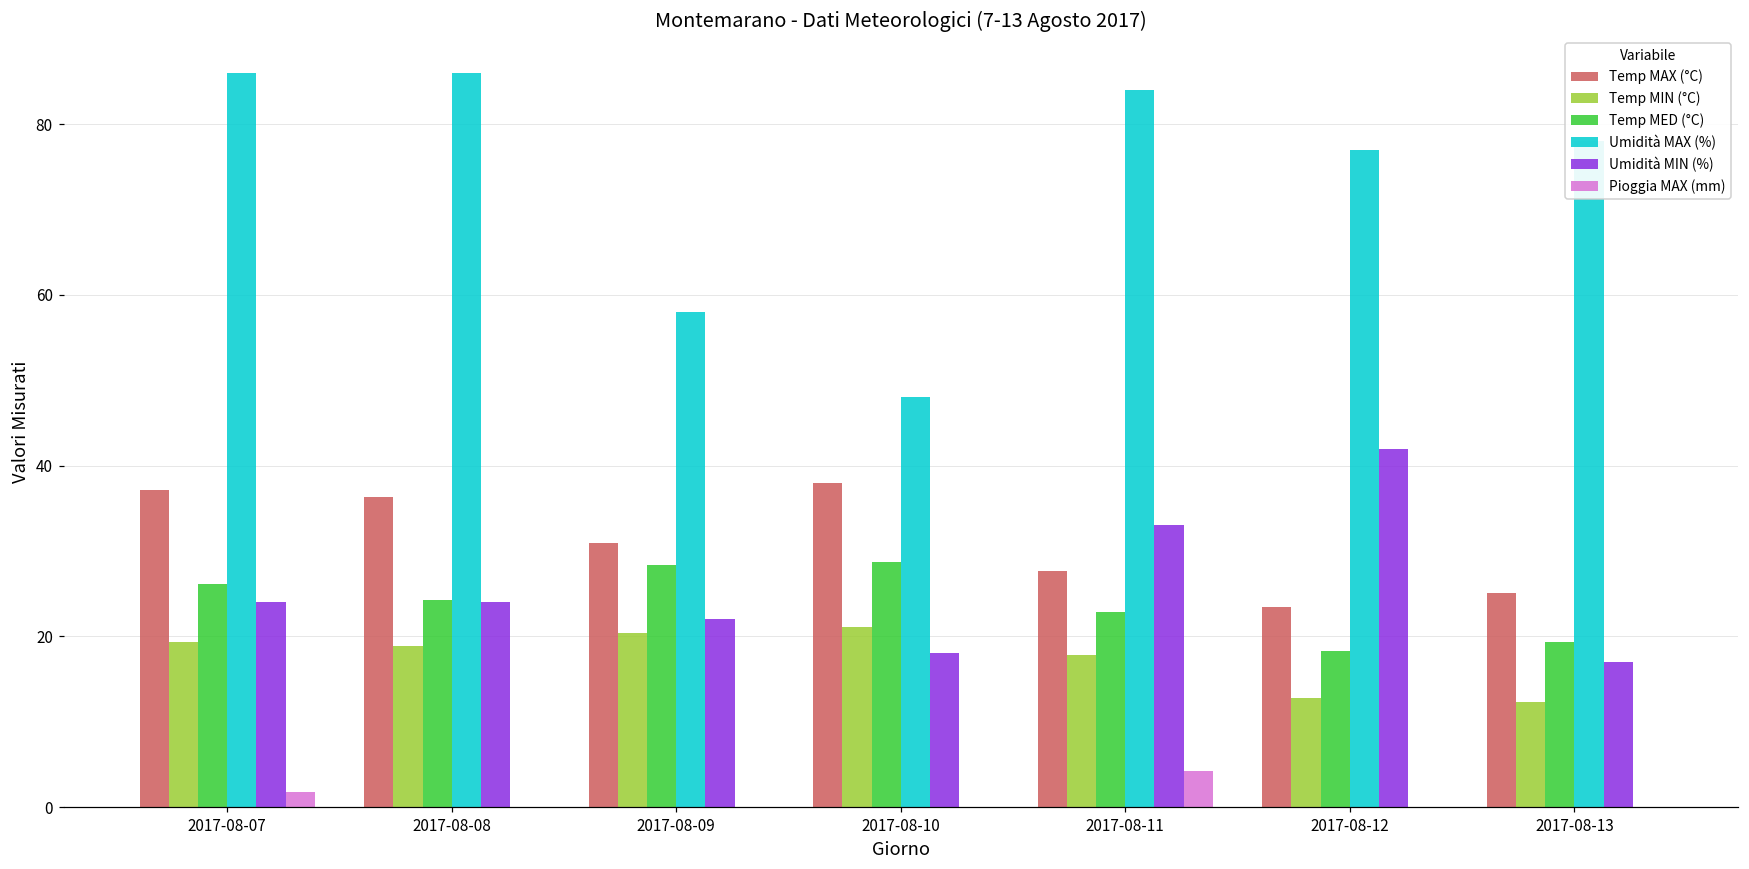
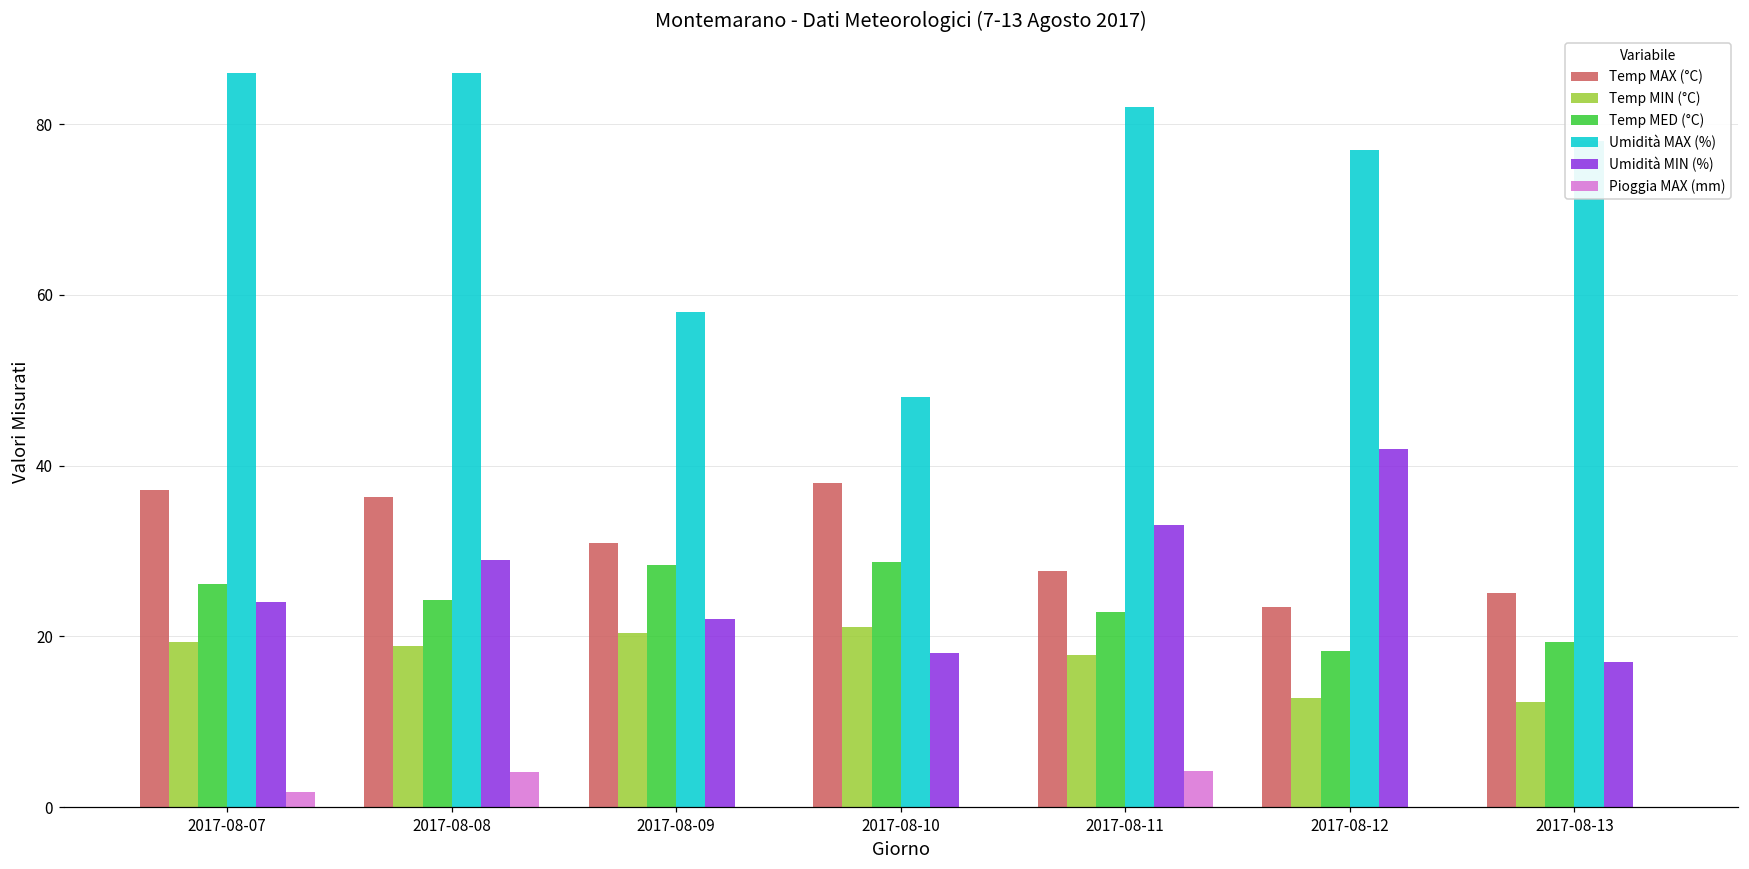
  {
    "Temp MAX (°C)": {
      "2017-08-07": 37,
      "2017-08-08": 36,
      "2017-08-09": 31,
      "2017-08-10": 38,
      "2017-08-11": 28,
      "2017-08-12": 23,
      "2017-08-13": 25
    },
    "Temp MIN (°C)": {
      "2017-08-07": 19,
      "2017-08-08": 19,
      "2017-08-09": 20,
      "2017-08-10": 21,
      "2017-08-11": 18,
      "2017-08-12": 13,
      "2017-08-13": 12
    },
    "Temp MED (°C)": {
      "2017-08-07": 26,
      "2017-08-08": 24,
      "2017-08-09": 28,
      "2017-08-10": 29,
      "2017-08-11": 23,
      "2017-08-12": 18,
      "2017-08-13": 19
    },
    "Umidità MAX (%)": {
      "2017-08-07": 86,
      "2017-08-08": 86,
      "2017-08-09": 58,
      "2017-08-10": 48,
-     "2017-08-11": 84,
+     "2017-08-11": 82,
      "2017-08-12": 77
    },
    "Umidità MIN (%)": {
      "2017-08-07": 24,
-     "2017-08-08": 24,
+     "2017-08-08": 29,
      "2017-08-09": 22,
      "2017-08-10": 18,
      "2017-08-11": 33,
      "2017-08-12": 42,
      "2017-08-13": 17
    },
    "Pioggia MAX (mm)": {
      "2017-08-07": 2,
-     "2017-08-08": 0,
+     "2017-08-08": 4,
      "2017-08-09": 0,
      "2017-08-10": 0,
      "2017-08-11": 4,
      "2017-08-12": 0,
      "2017-08-13": 0
    }
  }
